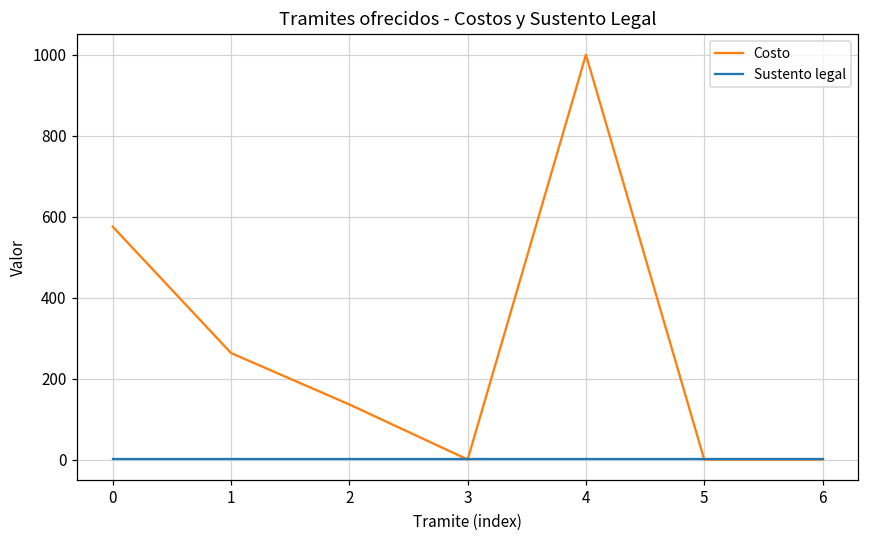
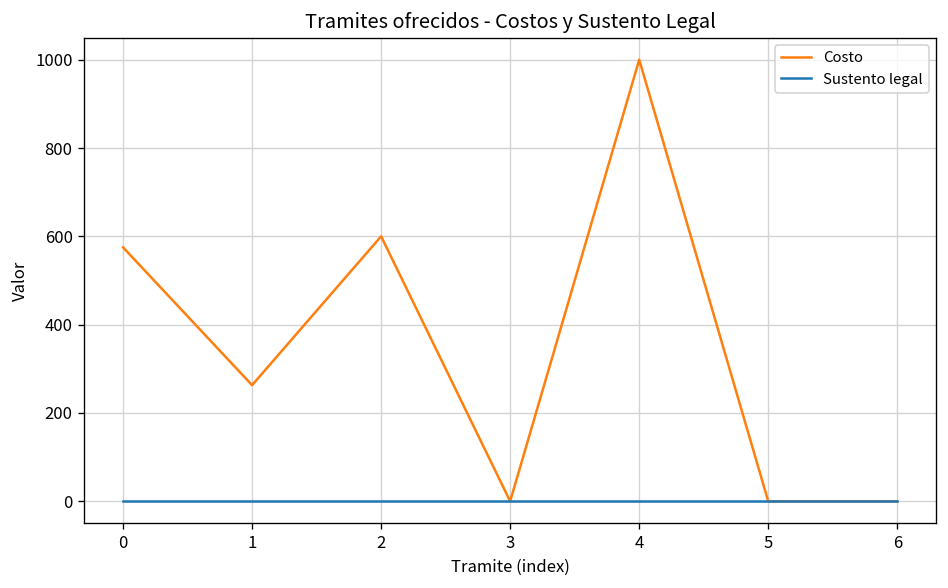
  {
    "Costo": {
      "0": 580,
      "1": 260,
-     "2": 140,
+     "2": 600,
      "4": 1000
    },
    "Sustento legal": {
      "0": 0,
      "1": 0,
      "2": 0,
      "4": 0
    }
  }
